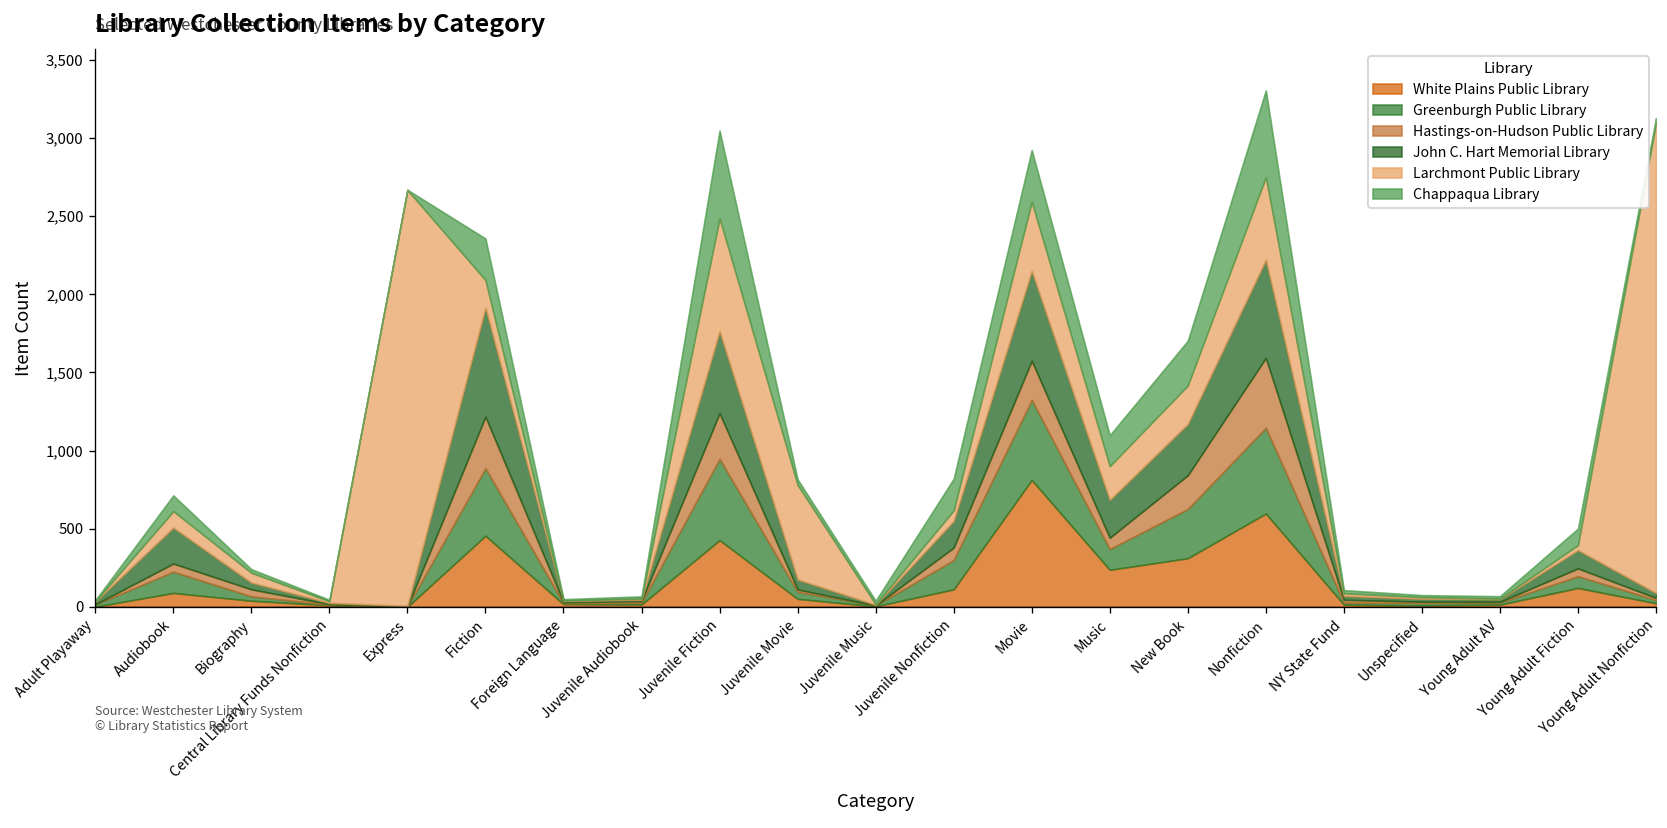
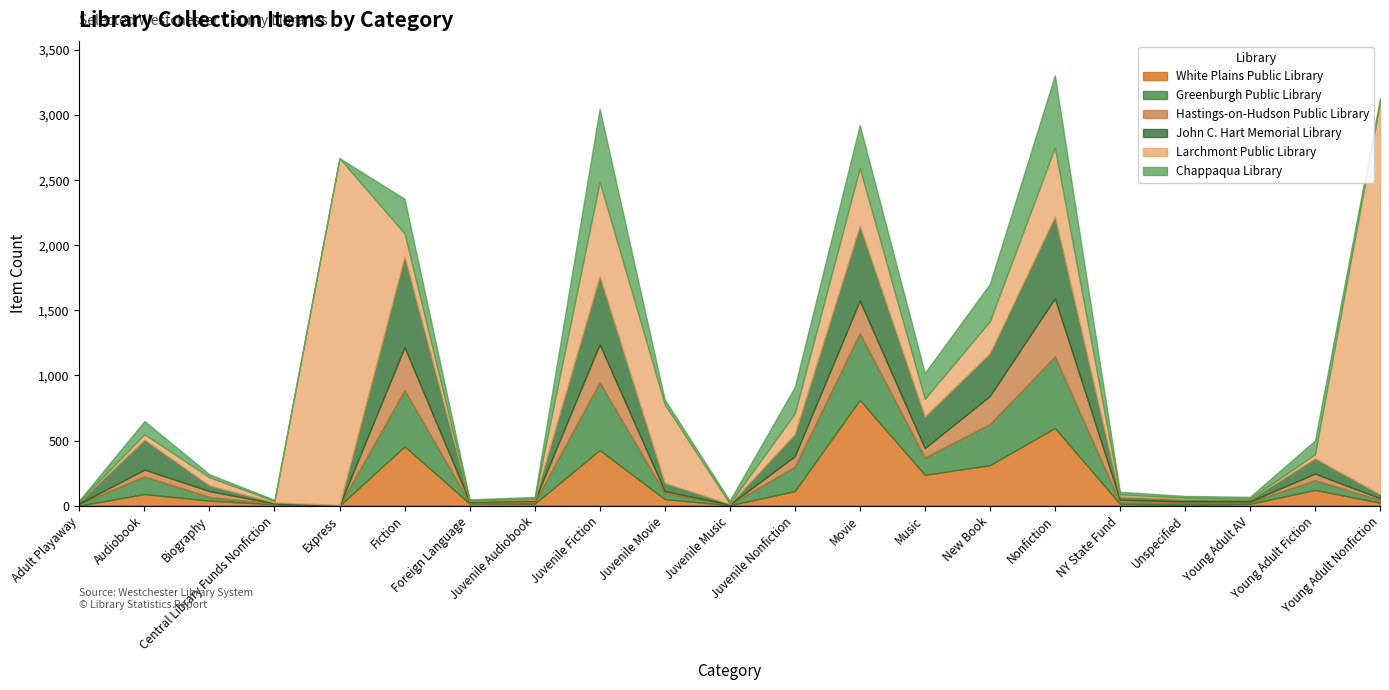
  {
    "Larchmont Public Library": {
-     "Audiobook": "110",
+     "Audiobook": "40",
      "Biography": "60",
      "Fiction": "180",
      "Juvenile Fiction": "720",
      "Juvenile Movie": "610",
-     "Juvenile Nonfiction": "70",
+     "Juvenile Nonfiction": "160",
      "Movie": "440",
-     "Music": "220",
+     "Music": "140",
      "New Book": "250",
      "Nonfiction": "530",
      "Young Adult Fiction": "30",
      "Young Adult Nonfiction": "3,010"
    }
  }
